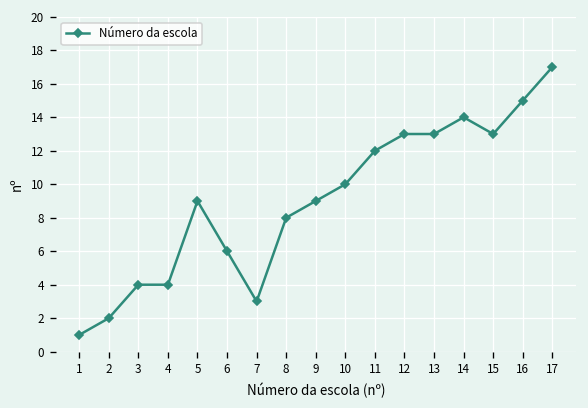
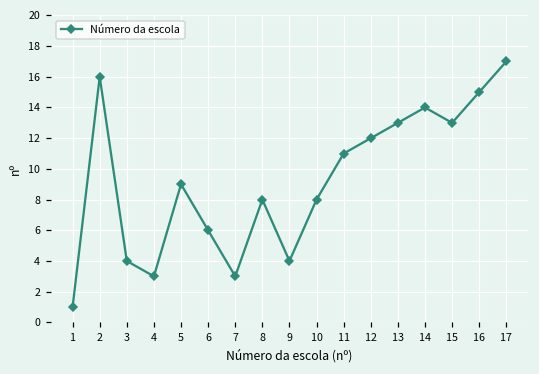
  {
    "1": 1,
-   "2": 2,
+   "2": 16,
    "3": 4,
-   "4": 4,
+   "4": 3,
    "5": 9,
    "6": 6,
    "7": 3,
    "8": 8,
-   "9": 9,
-   "10": 10,
-   "11": 12,
-   "12": 13,
+   "9": 4,
+   "10": 8,
+   "11": 11,
+   "12": 12,
    "13": 13,
    "14": 14,
    "15": 13,
    "16": 15,
    "17": 17
  }
